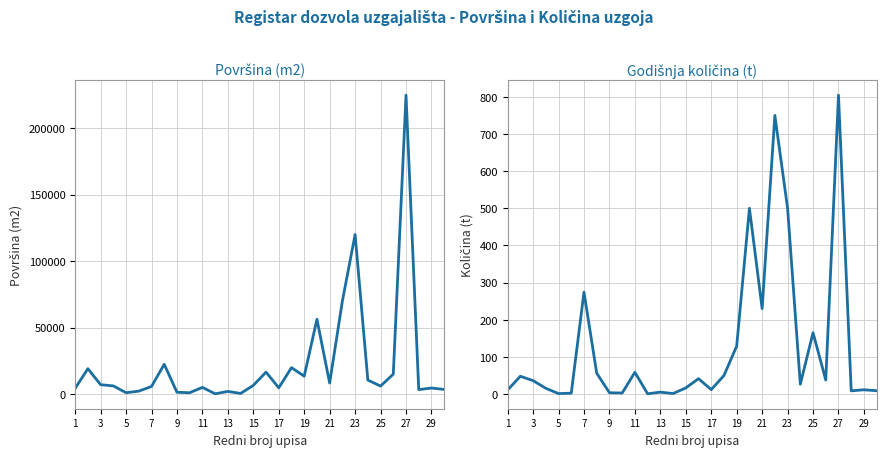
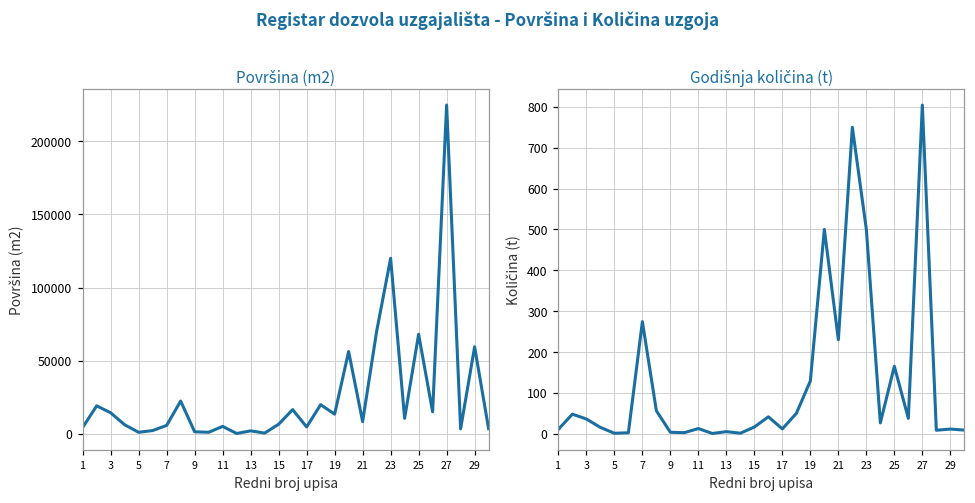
  {
    "Površina (m2)": {
      "1": 4000,
-     "3": 7000,
+     "3": 14000,
      "5": 1000,
      "7": 6000,
      "9": 1000,
      "11": 5000,
      "13": 2000,
      "15": 7000,
      "17": 5000,
      "19": 13000,
      "21": 8000,
      "23": 120000,
-     "25": 6000,
+     "25": 68000,
      "27": 225000,
-     "29": 5000
+     "29": 59000
    },
    "Godišnja količina (t)": {
      "1": 10,
      "3": 40,
      "5": 0,
      "7": 270,
      "9": 0,
-     "11": 60,
+     "11": 10,
      "13": 0,
      "15": 20,
      "17": 10,
      "19": 130,
      "21": 230,
      "23": 500,
      "25": 170,
      "27": 800,
      "29": 10
    }
  }
